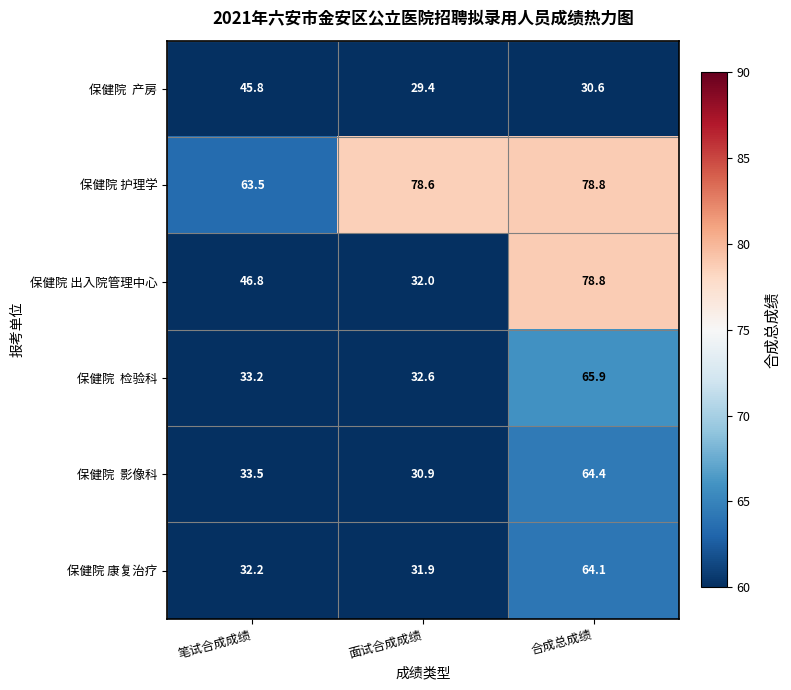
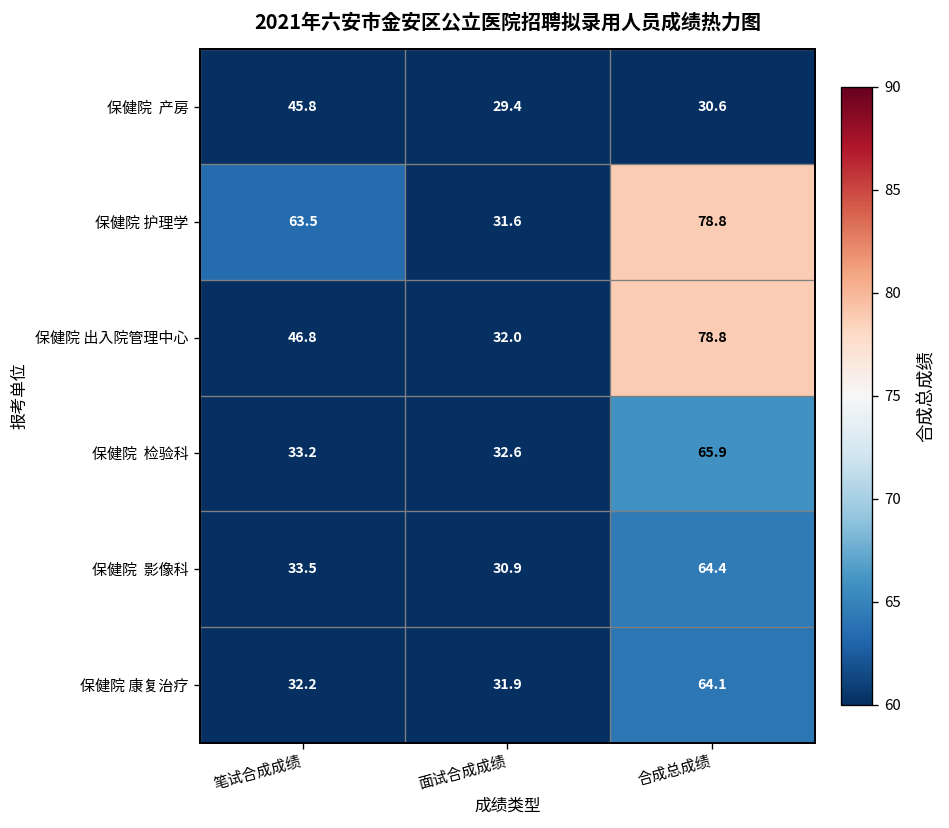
  {
    "保健院 产房": {
      "笔试合成成绩": 45.8,
      "面试合成成绩": 29.4,
      "合成总成绩": 30.6
    },
    "保健院 护理学": {
      "笔试合成成绩": 63.5,
-     "面试合成成绩": 78.6,
+     "面试合成成绩": 31.6,
      "合成总成绩": 78.8
    },
    "保健院 出入院管理中心": {
      "笔试合成成绩": 46.8,
      "面试合成成绩": 32.0,
      "合成总成绩": 78.8
    },
    "保健院 检验科": {
      "笔试合成成绩": 33.2,
      "面试合成成绩": 32.6,
      "合成总成绩": 65.9
    },
    "保健院 影像科": {
      "笔试合成成绩": 33.5,
      "面试合成成绩": 30.9,
      "合成总成绩": 64.4
    },
    "保健院 康复治疗": {
      "笔试合成成绩": 32.2,
      "面试合成成绩": 31.9,
      "合成总成绩": 64.1
    }
  }
